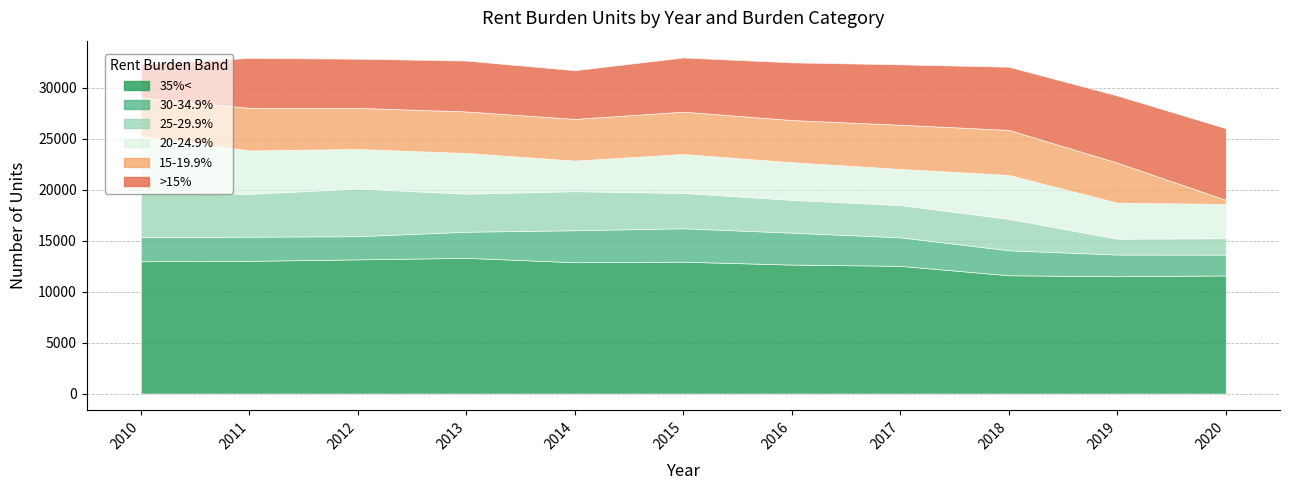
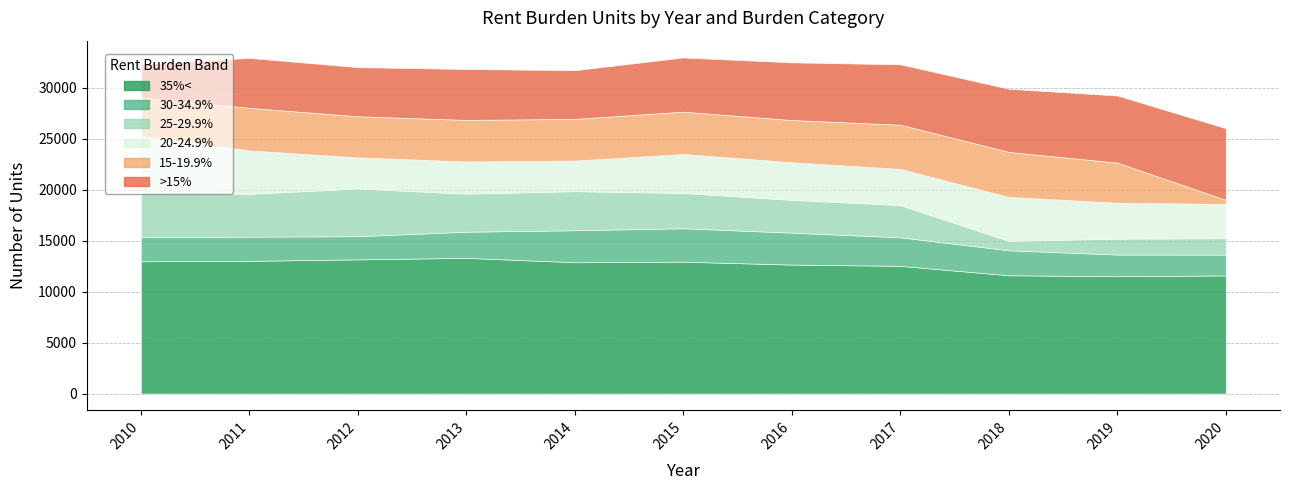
  {
    "25-29.9%": {
      "2011": 4200,
      "2012": 4700,
      "2013": 3700,
      "2014": 3800,
      "2015": 3500,
      "2016": 3200,
      "2017": 3200,
-     "2018": 3100,
+     "2018": 900,
      "2019": 1600,
      "2020": 1600
    },
    "20-24.9%": {
      "2011": 4300,
-     "2012": 3900,
-     "2013": 4000,
+     "2012": 3100,
+     "2013": 3200,
      "2014": 3000,
      "2015": 3800,
      "2016": 3700,
      "2017": 3500,
      "2018": 4300,
      "2019": 3500,
      "2020": 3400
    }
  }
